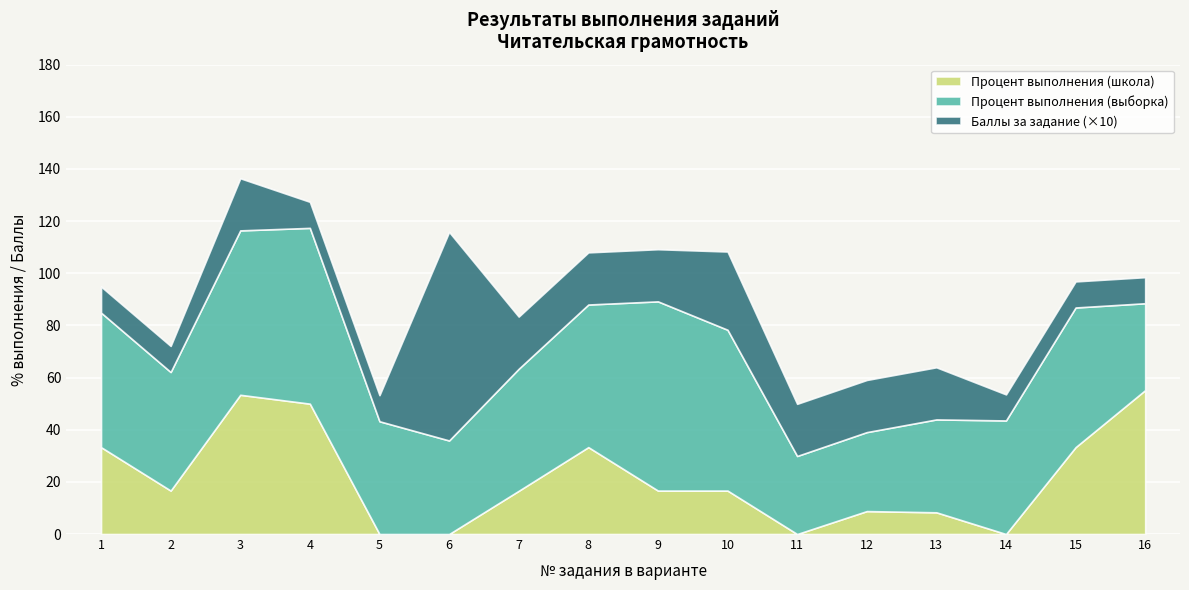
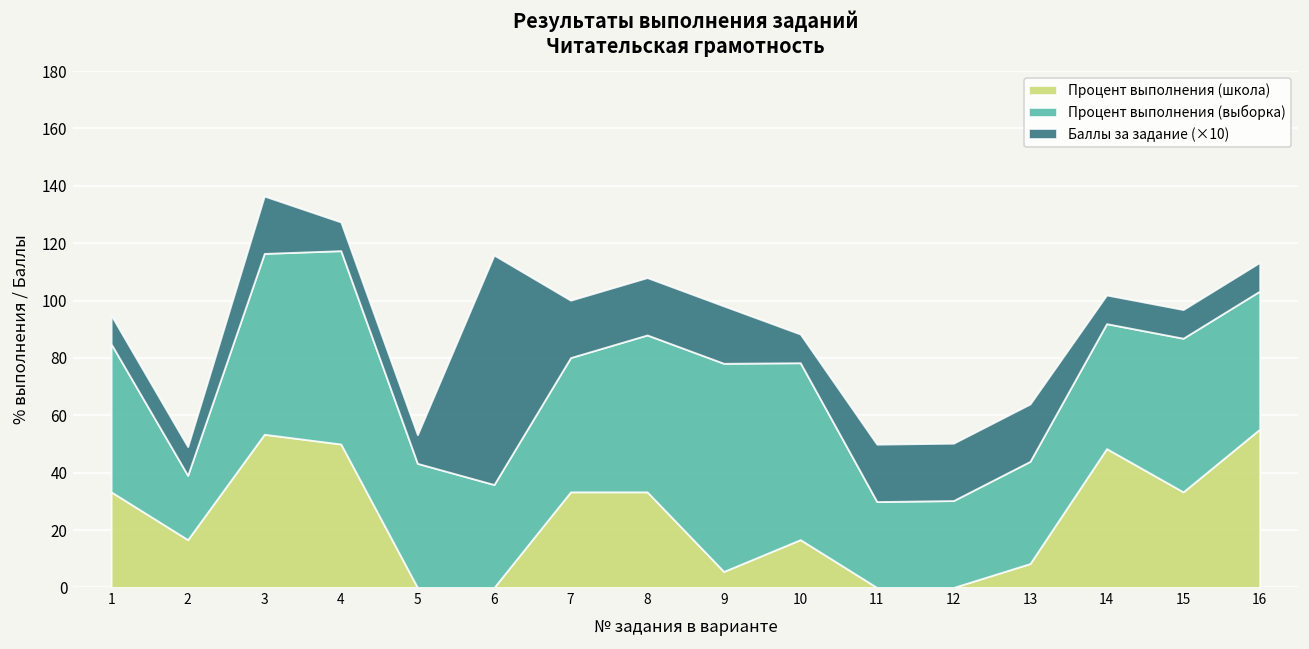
  {
    "Процент выполнения (школа)": {
      "1": 33,
      "2": 17,
      "3": 53,
      "4": 50,
      "5": 0,
      "6": 0,
-     "7": 17,
+     "7": 33,
      "8": 33,
-     "9": 17,
+     "9": 6,
      "10": 17,
      "11": 0,
-     "12": 9,
+     "12": 0,
      "13": 8,
-     "14": 0,
+     "14": 48,
      "15": 33,
      "16": 55
    },
    "Процент выполнения (выборка)": {
      "1": 52,
-     "2": 45,
+     "2": 22,
      "3": 63,
      "4": 67,
      "5": 43,
      "6": 36,
      "7": 47,
      "8": 55,
      "9": 73,
      "10": 62,
      "11": 30,
      "12": 30,
      "13": 36,
      "14": 44,
      "15": 54,
-     "16": 33
+     "16": 48
    },
    "Баллы за задание (×10)": {
      "1": 10,
      "2": 10,
      "3": 20,
      "4": 10,
      "5": 10,
      "6": 80,
      "7": 20,
      "8": 20,
      "9": 20,
-     "10": 30,
+     "10": 10,
      "11": 20,
      "12": 20,
      "13": 20,
      "14": 10,
      "15": 10,
      "16": 10
    }
  }
